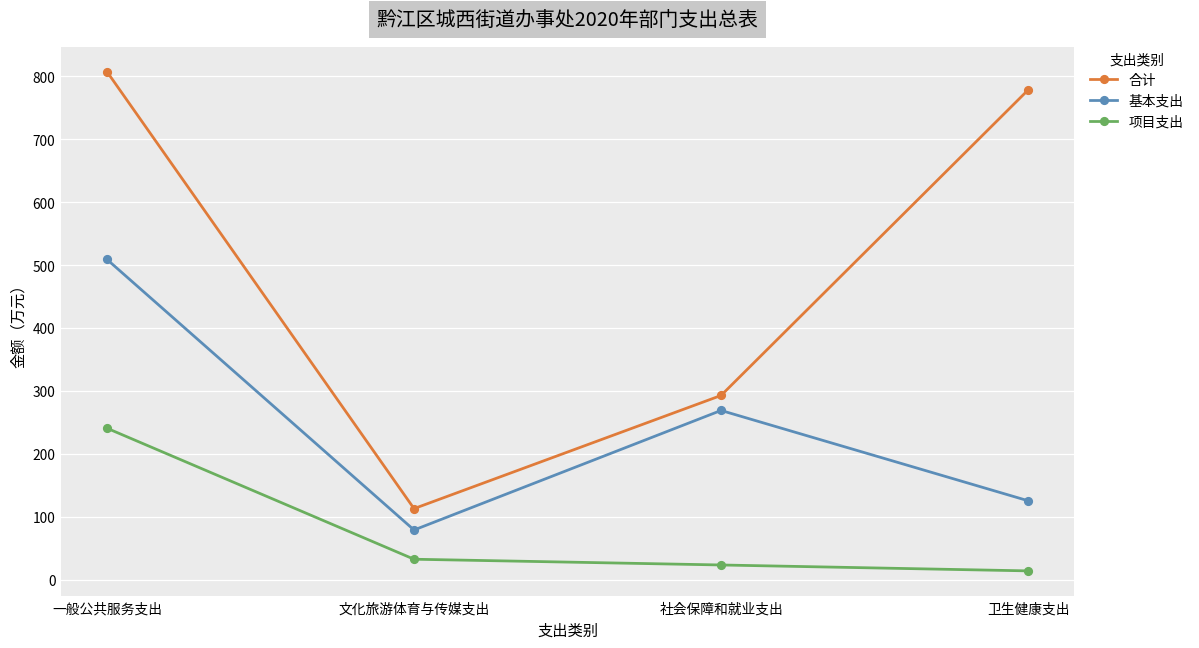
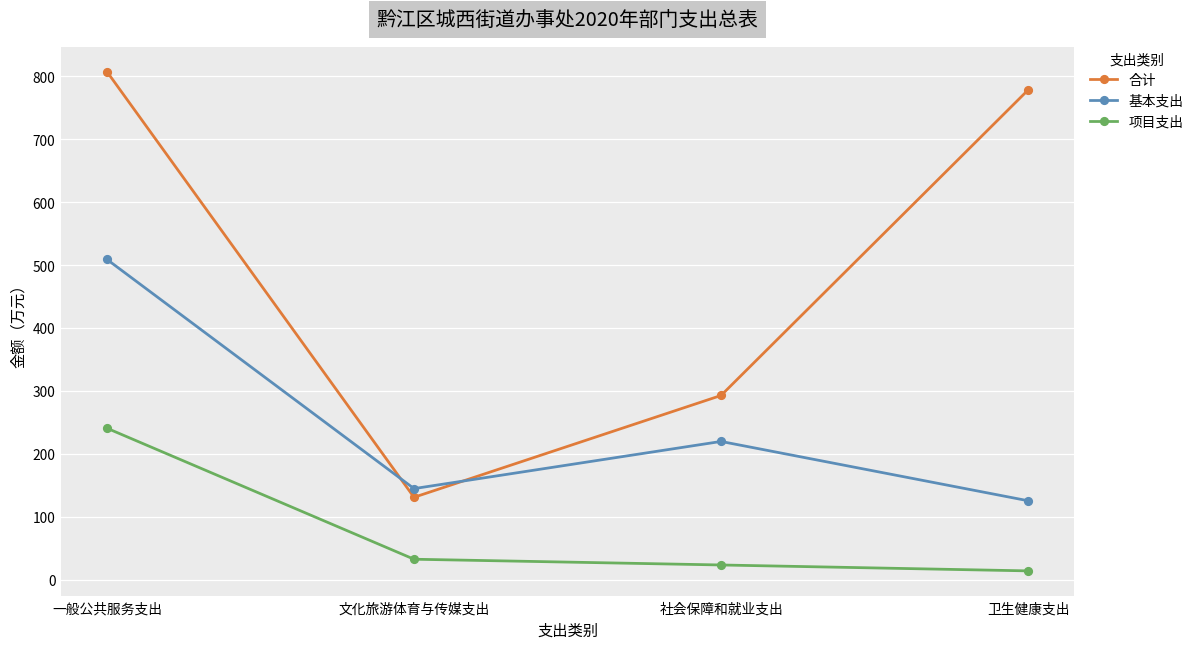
  {
    "合计": {
      "一般公共服务支出": 810,
-     "文化旅游体育与传媒支出": 110,
+     "文化旅游体育与传媒支出": 130,
      "社会保障和就业支出": 290,
      "卫生健康支出": 780
    },
    "基本支出": {
      "一般公共服务支出": 510,
-     "文化旅游体育与传媒支出": 80,
-     "社会保障和就业支出": 270,
+     "文化旅游体育与传媒支出": 150,
+     "社会保障和就业支出": 220,
      "卫生健康支出": 130
    },
    "项目支出": {
      "一般公共服务支出": 240,
      "文化旅游体育与传媒支出": 30,
      "社会保障和就业支出": 20,
      "卫生健康支出": 10
    }
  }
